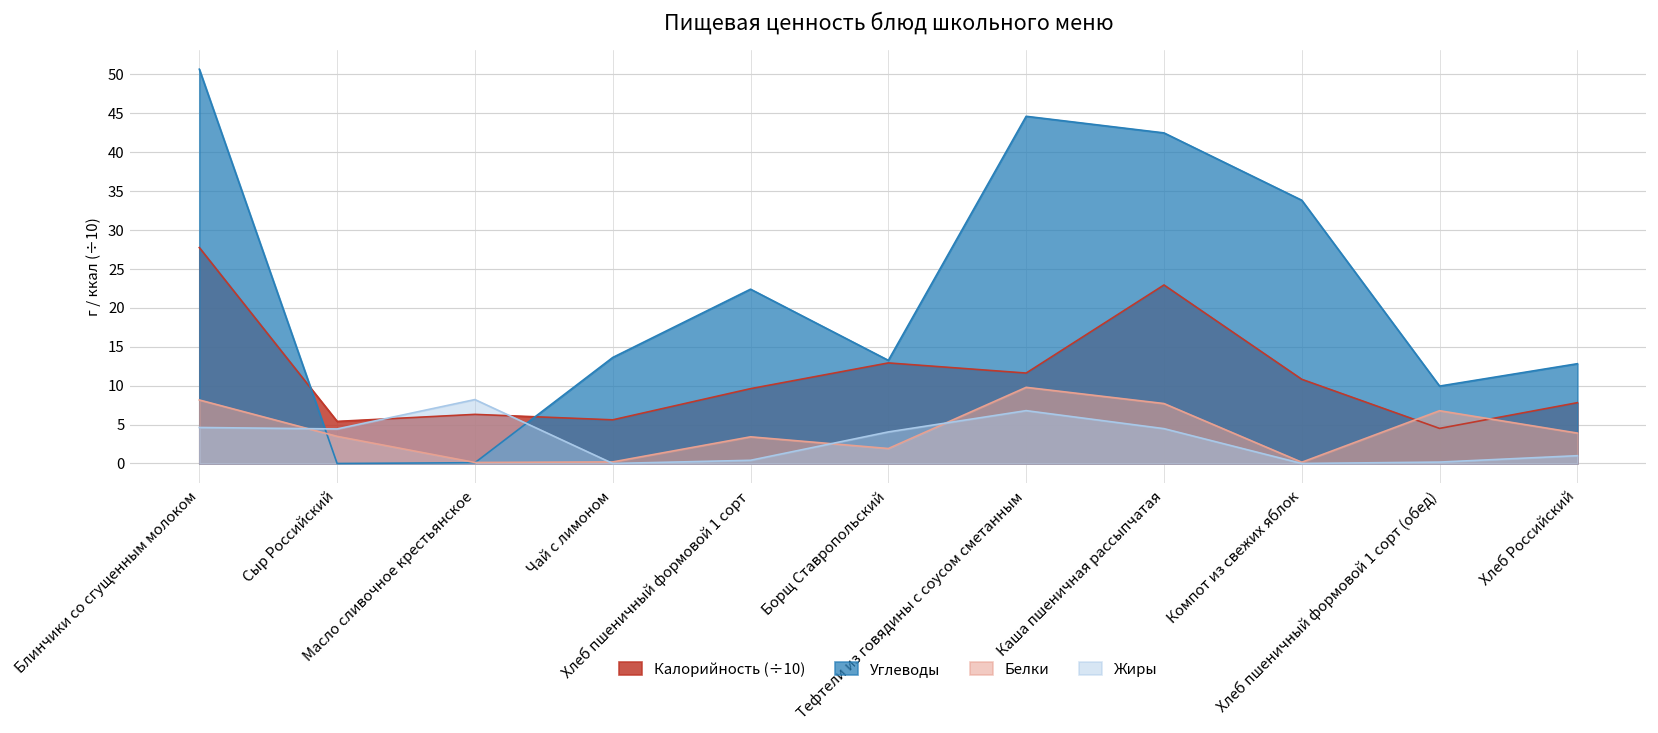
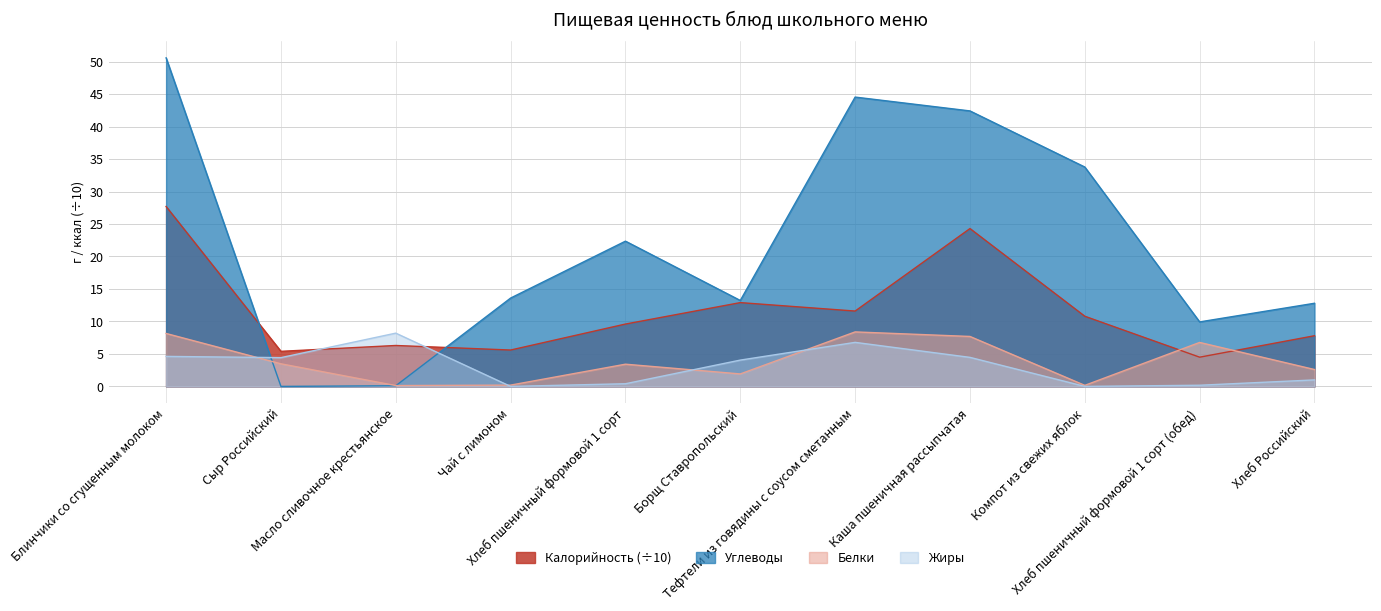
  {
    "Калорийность (÷10)": {
      "Блинчики со сгущенным молоком": 28,
      "Сыр Российский": 5,
      "Масло сливочное крестьянское": 6,
      "Чай с лимоном": 6,
      "Хлеб пшеничный формовой 1 сорт": 10,
      "Тефтели из говядины с соусом сметанным": 12,
-     "Каша пшеничная рассыпчатая": 23,
+     "Каша пшеничная рассыпчатая": 24,
      "Компот из свежих яблок": 11,
      "Хлеб пшеничный формовой 1 сорт (обед)": 5,
      "Хлеб Российский": 8
    },
    "Углеводы": {
      "Блинчики со сгущенным молоком": 51,
      "Сыр Российский": 0,
      "Чай с лимоном": 14,
      "Хлеб пшеничный формовой 1 сорт": 22,
      "Тефтели из говядины с соусом сметанным": 45,
      "Каша пшеничная рассыпчатая": 42,
      "Компот из свежих яблок": 34,
      "Хлеб пшеничный формовой 1 сорт (обед)": 10,
      "Хлеб Российский": 13
    },
    "Белки": {
      "Блинчики со сгущенным молоком": 8,
      "Сыр Российский": 3,
      "Хлеб пшеничный формовой 1 сорт": 3,
      "Борщ Ставропольский": 2,
-     "Тефтели из говядины с соусом сметанным": 10,
+     "Тефтели из говядины с соусом сметанным": 8,
      "Каша пшеничная рассыпчатая": 8,
      "Хлеб пшеничный формовой 1 сорт (обед)": 7,
-     "Хлеб Российский": 4
+     "Хлеб Российский": 3
    },
    "Жиры": {
      "Блинчики со сгущенным молоком": 5,
      "Сыр Российский": 4,
      "Масло сливочное крестьянское": 8,
      "Хлеб пшеничный формовой 1 сорт": 0,
      "Борщ Ставропольский": 4,
      "Тефтели из говядины с соусом сметанным": 7,
      "Каша пшеничная рассыпчатая": 4,
      "Хлеб пшеничный формовой 1 сорт (обед)": 0,
      "Хлеб Российский": 1
    }
  }
